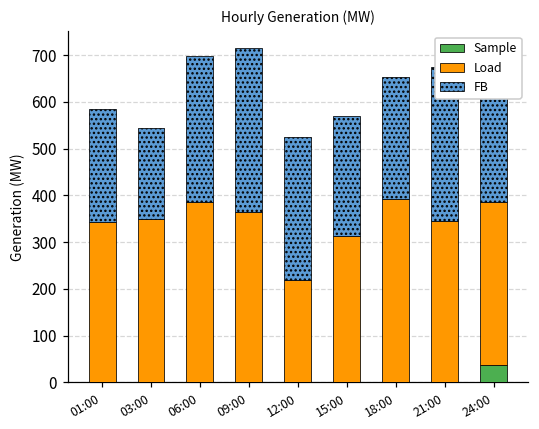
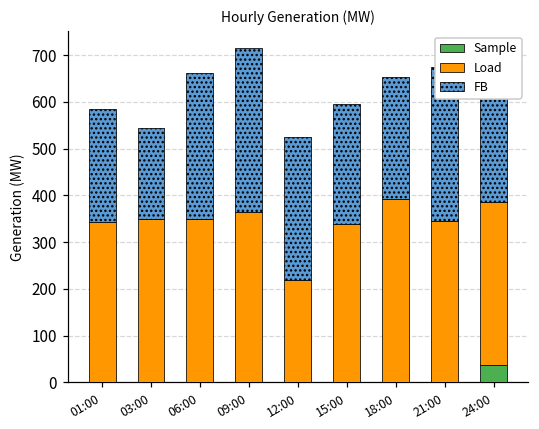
  {
    "Sample": {
      "01:00": 0,
      "03:00": 0,
      "06:00": 0,
      "09:00": 0,
      "12:00": 0,
      "15:00": 0,
      "18:00": 0,
      "21:00": 0,
      "24:00": 40
    },
    "Load": {
      "01:00": 340,
      "03:00": 350,
-     "06:00": 390,
+     "06:00": 350,
      "09:00": 370,
      "12:00": 220,
-     "15:00": 310,
+     "15:00": 340,
      "18:00": 390,
      "21:00": 350,
      "24:00": 350
    },
    "FB": {
      "01:00": 240,
      "03:00": 190,
      "06:00": 310,
      "09:00": 350,
      "12:00": 310,
      "15:00": 260,
      "18:00": 260
    }
  }
